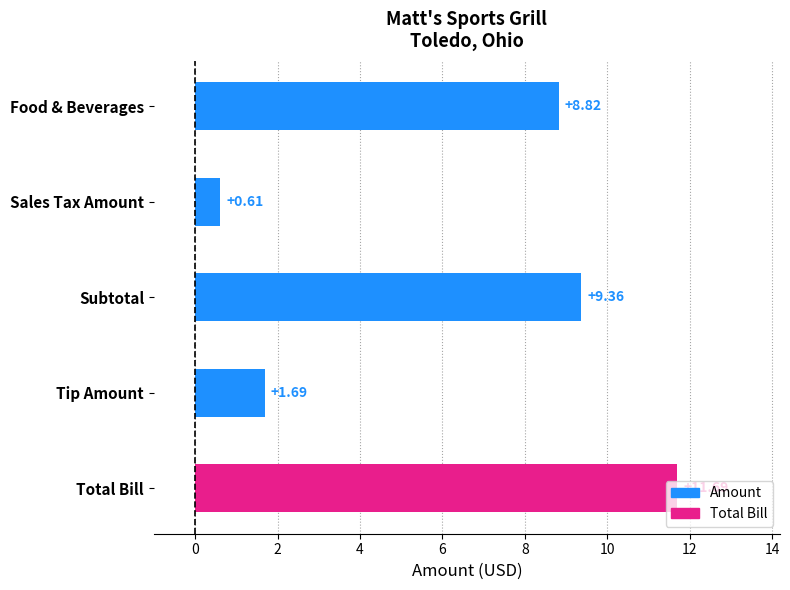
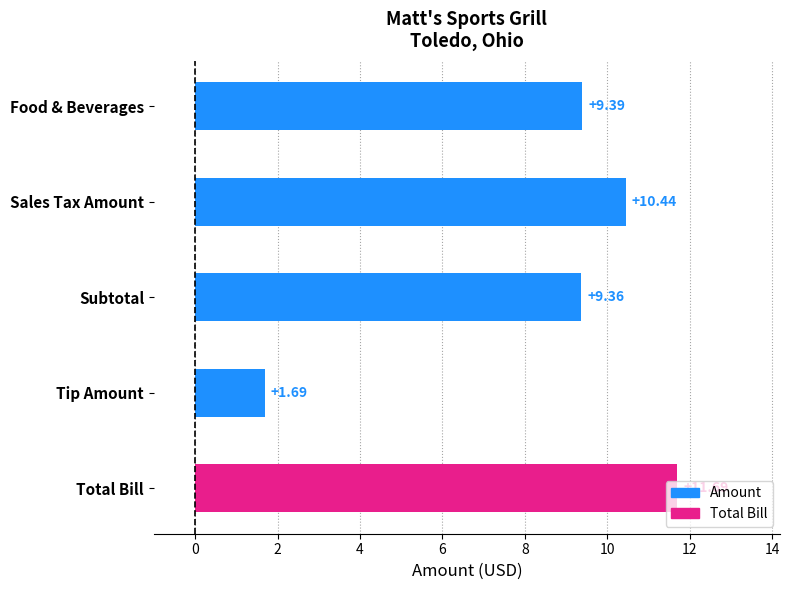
  {
-   "Food & Beverages": "+8.82",
-   "Sales Tax Amount": "+0.61",
+   "Food & Beverages": "+9.39",
+   "Sales Tax Amount": "+10.44",
    "Subtotal": "+9.36",
    "Tip Amount": "+1.69"
  }
